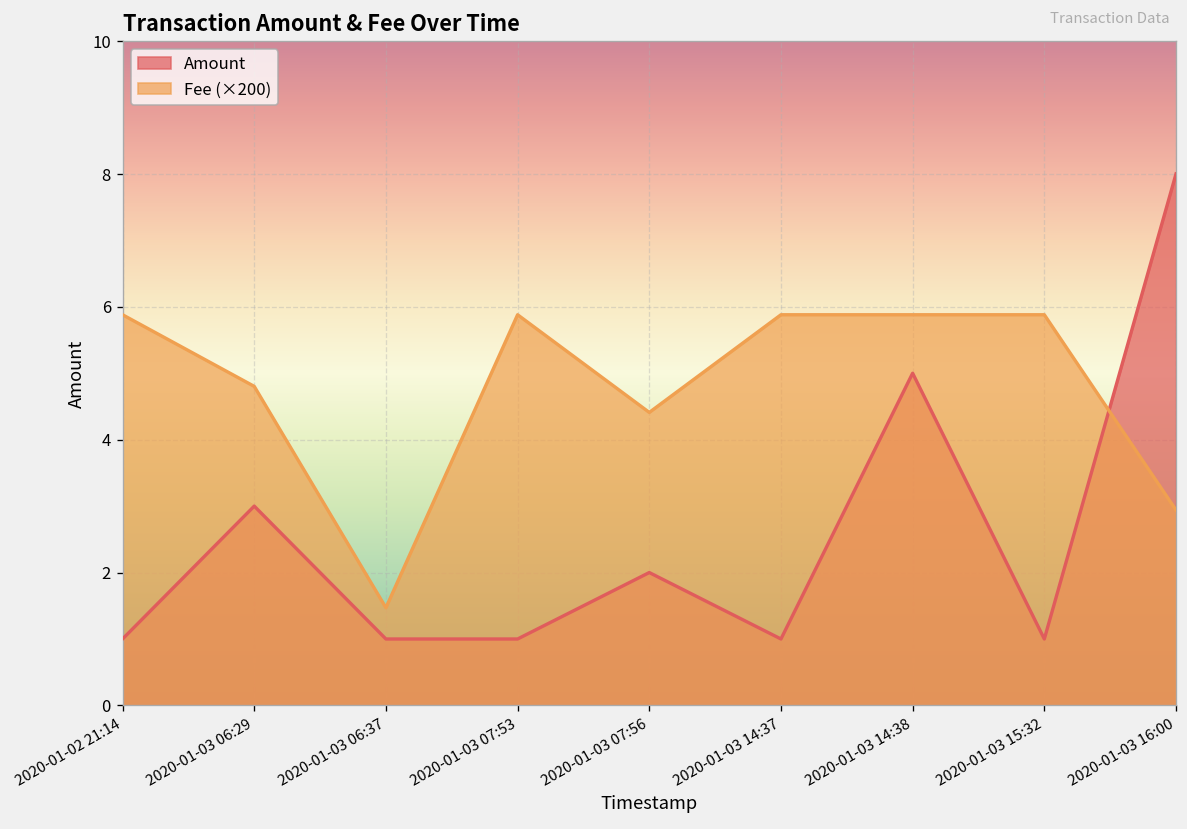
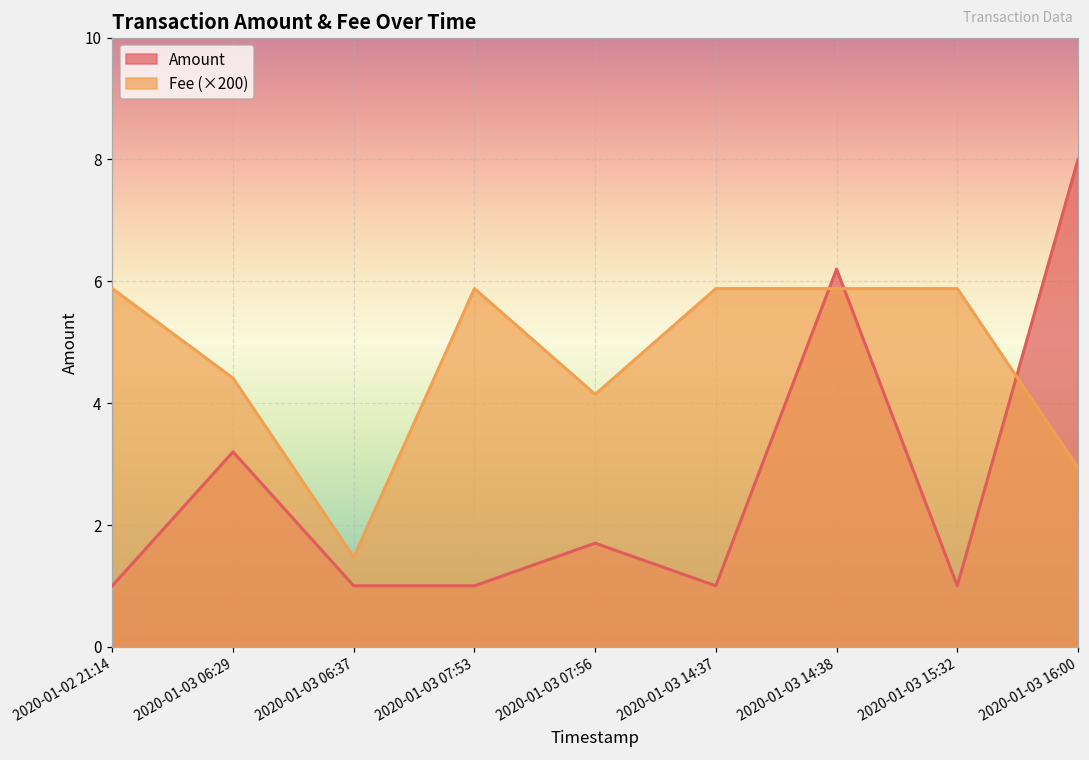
  {
    "Amount": {
      "2020-01-02 21:14": 1.0,
-     "2020-01-03 06:29": 3.0,
+     "2020-01-03 06:29": 3.2,
      "2020-01-03 06:37": 1.0,
      "2020-01-03 07:53": 1.0,
-     "2020-01-03 07:56": 2.0,
+     "2020-01-03 07:56": 1.7,
      "2020-01-03 14:37": 1.0,
-     "2020-01-03 14:38": 5.0,
+     "2020-01-03 14:38": 6.2,
      "2020-01-03 15:32": 1.0,
      "2020-01-03 16:00": 8.0
    },
    "Fee (×200)": {
      "2020-01-02 21:14": 5.9,
-     "2020-01-03 06:29": 4.8,
+     "2020-01-03 06:29": 4.4,
      "2020-01-03 06:37": 1.5,
      "2020-01-03 07:53": 5.9,
-     "2020-01-03 07:56": 4.4,
+     "2020-01-03 07:56": 4.1,
      "2020-01-03 14:37": 5.9,
      "2020-01-03 14:38": 5.9,
      "2020-01-03 15:32": 5.9,
      "2020-01-03 16:00": 2.9
    }
  }
